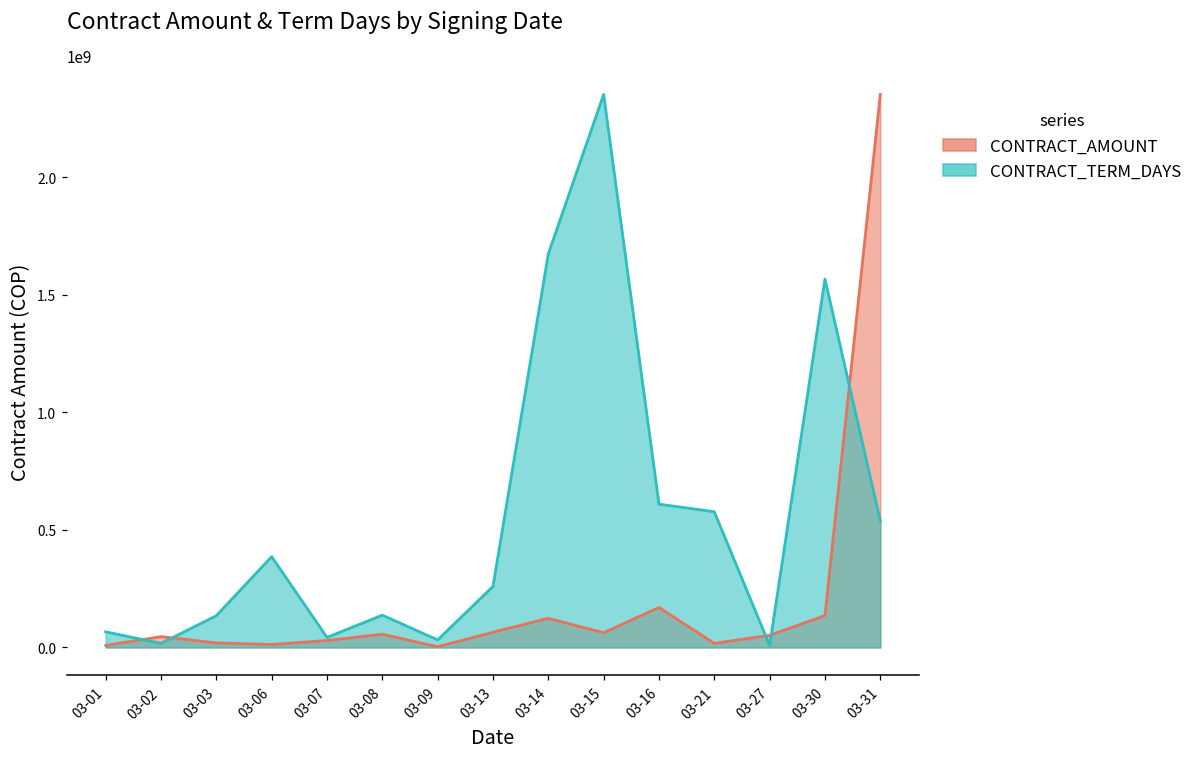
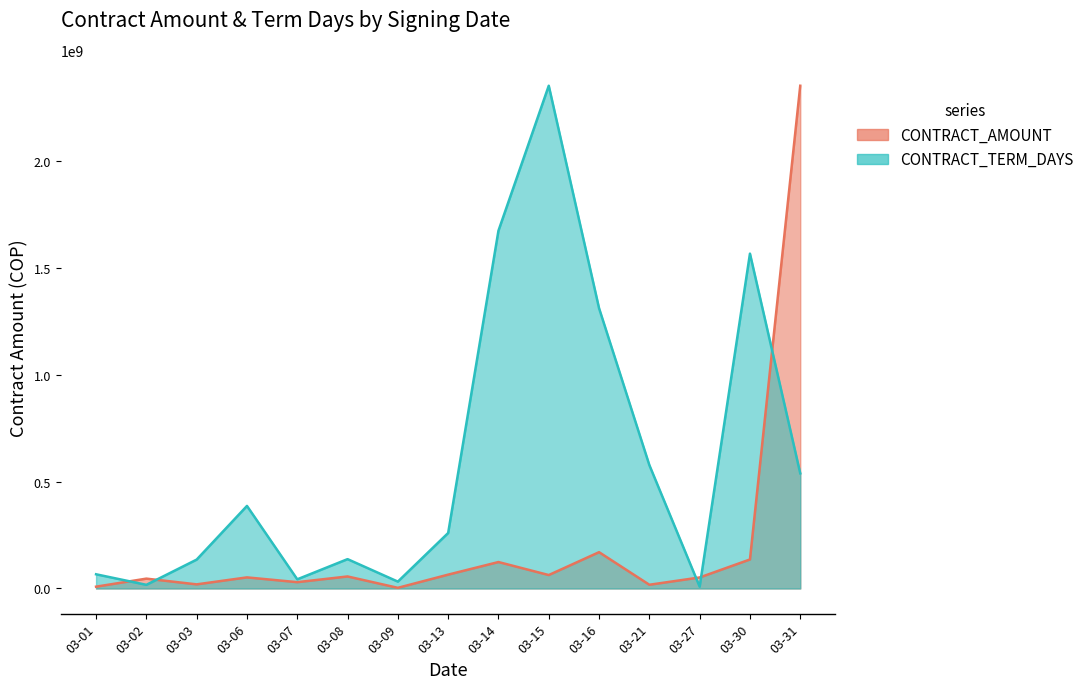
  {
    "CONTRACT_AMOUNT": {
      "03-01": 10000000,
      "03-02": 50000000,
      "03-03": 20000000,
-     "03-06": 10000000,
+     "03-06": 50000000,
      "03-07": 30000000,
      "03-08": 60000000,
      "03-09": 0,
      "03-13": 60000000,
      "03-14": 120000000,
      "03-15": 60000000,
      "03-16": 170000000,
      "03-21": 20000000,
      "03-27": 50000000,
      "03-30": 140000000,
      "03-31": 2350000000
    },
    "CONTRACT_TERM_DAYS": {
      "03-01": 70000000,
      "03-02": 20000000,
      "03-03": 140000000,
      "03-06": 390000000,
      "03-07": 40000000,
      "03-08": 140000000,
      "03-09": 30000000,
      "03-13": 260000000,
      "03-14": 1670000000,
      "03-15": 2350000000,
-     "03-16": 610000000,
+     "03-16": 1310000000,
      "03-21": 580000000,
      "03-27": 10000000,
      "03-30": 1570000000,
      "03-31": 540000000
    }
  }
